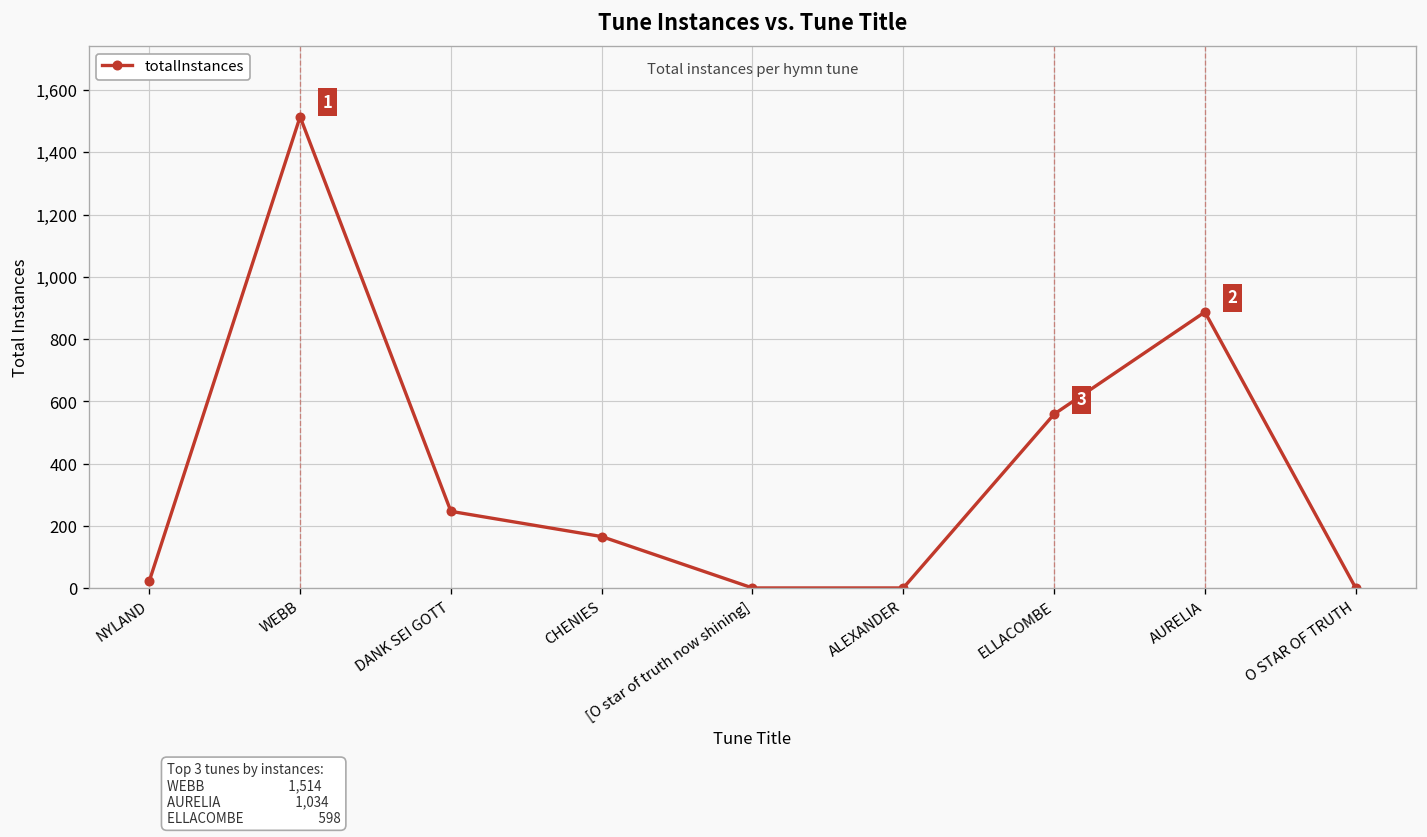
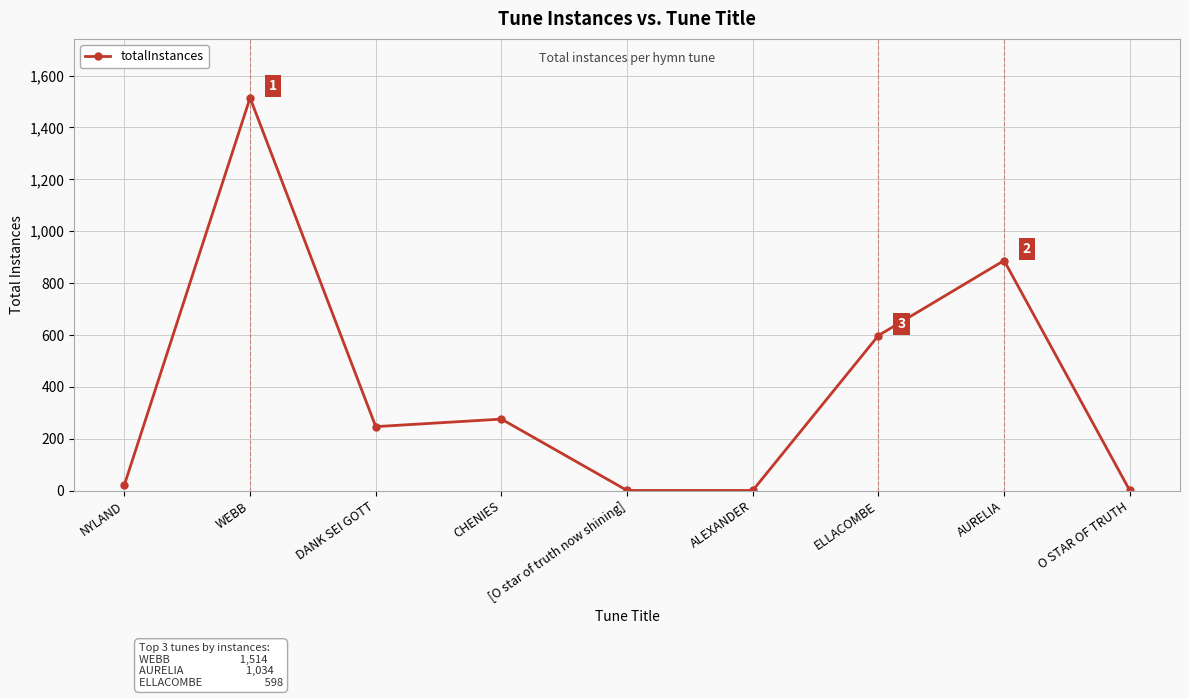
  {
    "NYLAND": 20,
    "DANK SEI GOTT": 250,
-   "CHENIES": 170,
+   "CHENIES": 280,
    "[O star of truth now shining]": 0,
    "ALEXANDER": 0,
-   "ELLACOMBE": 560,
+   "ELLACOMBE": 600,
    "O STAR OF TRUTH": 0
  }
